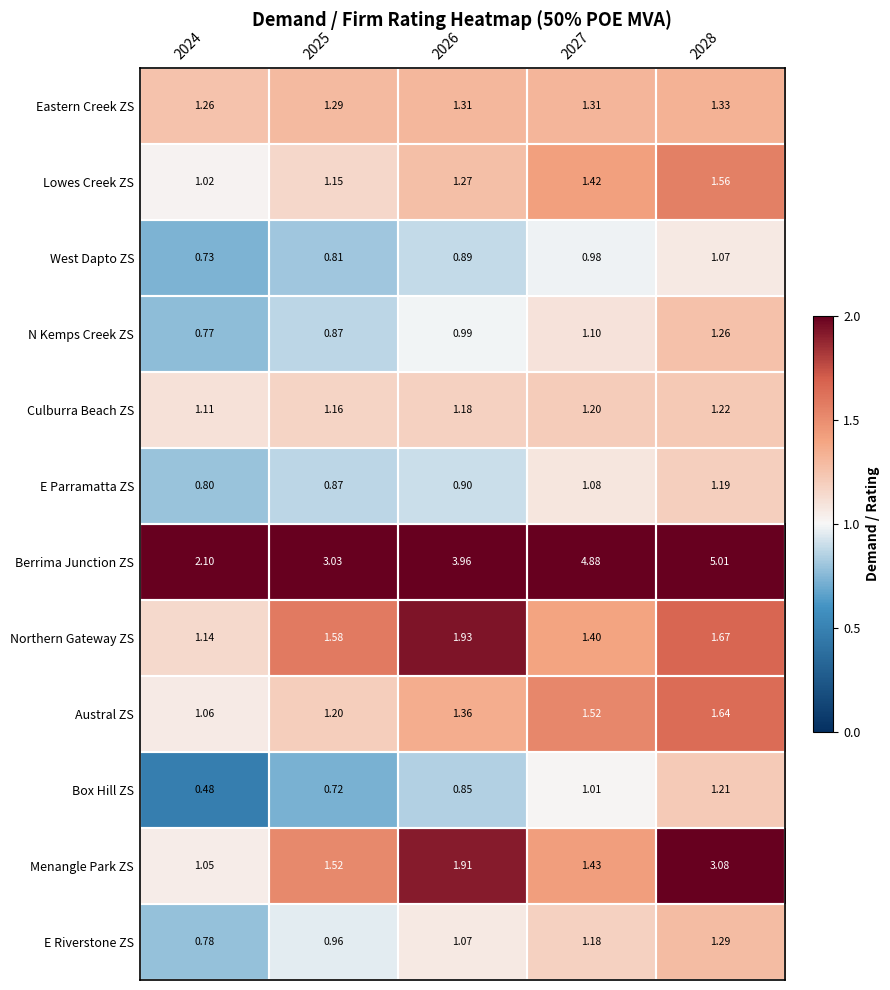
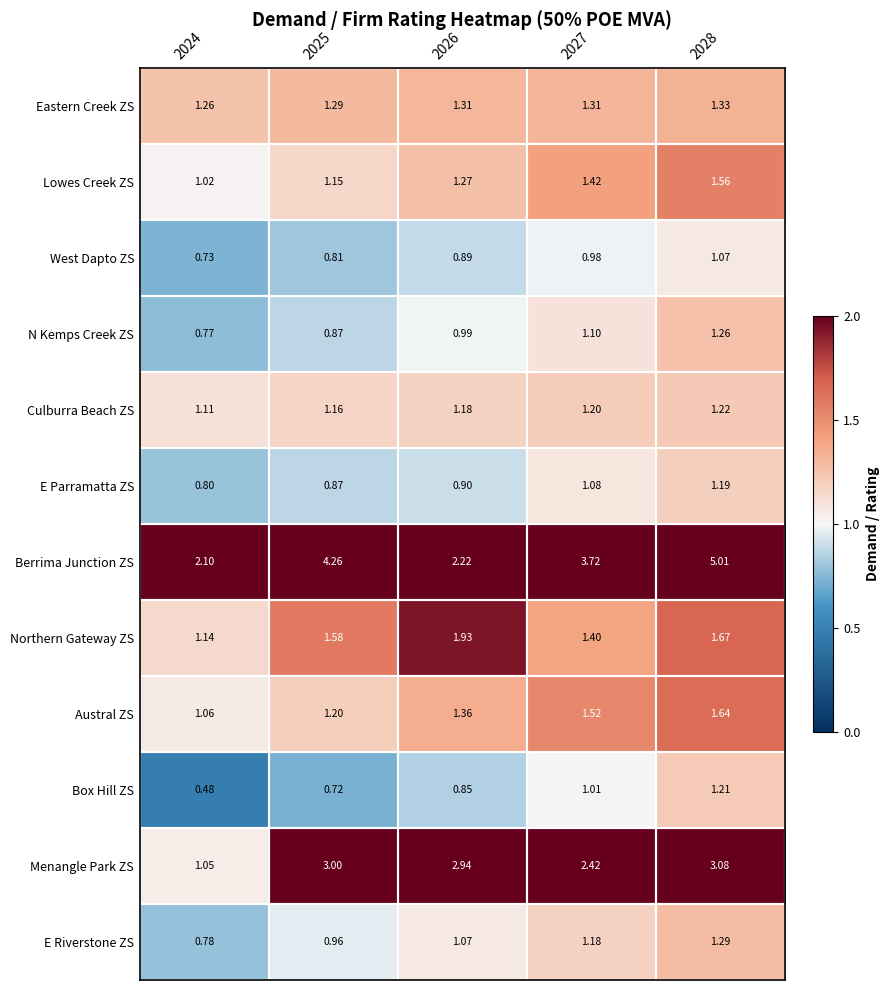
  {
    "Eastern Creek ZS": {
      "2024": 1.26,
      "2025": 1.29,
      "2026": 1.31,
      "2027": 1.31,
      "2028": 1.33
    },
    "Lowes Creek ZS": {
      "2024": 1.02,
      "2025": 1.15,
      "2026": 1.27,
      "2027": 1.42,
      "2028": 1.56
    },
    "West Dapto ZS": {
      "2024": 0.73,
      "2025": 0.81,
      "2026": 0.89,
      "2027": 0.98,
      "2028": 1.07
    },
    "N Kemps Creek ZS": {
      "2024": 0.77,
      "2025": 0.87,
      "2026": 0.99,
      "2027": 1.10,
      "2028": 1.26
    },
    "Culburra Beach ZS": {
      "2024": 1.11,
      "2025": 1.16,
      "2026": 1.18,
      "2027": 1.20,
      "2028": 1.22
    },
    "E Parramatta ZS": {
      "2024": 0.80,
      "2025": 0.87,
      "2026": 0.90,
      "2027": 1.08,
      "2028": 1.19
    },
    "Berrima Junction ZS": {
      "2024": 2.10,
-     "2025": 3.03,
-     "2026": 3.96,
-     "2027": 4.88,
+     "2025": 4.26,
+     "2026": 2.22,
+     "2027": 3.72,
      "2028": 5.01
    },
    "Northern Gateway ZS": {
      "2024": 1.14,
      "2025": 1.58,
      "2026": 1.93,
      "2027": 1.40,
      "2028": 1.67
    },
    "Austral ZS": {
      "2024": 1.06,
      "2025": 1.20,
      "2026": 1.36,
      "2027": 1.52,
      "2028": 1.64
    },
    "Box Hill ZS": {
      "2024": 0.48,
      "2025": 0.72,
      "2026": 0.85,
      "2027": 1.01,
      "2028": 1.21
    },
    "Menangle Park ZS": {
      "2024": 1.05,
-     "2025": 1.52,
-     "2026": 1.91,
-     "2027": 1.43,
+     "2025": 3.00,
+     "2026": 2.94,
+     "2027": 2.42,
      "2028": 3.08
    },
    "E Riverstone ZS": {
      "2024": 0.78,
      "2025": 0.96,
      "2026": 1.07,
      "2027": 1.18,
      "2028": 1.29
    }
  }
